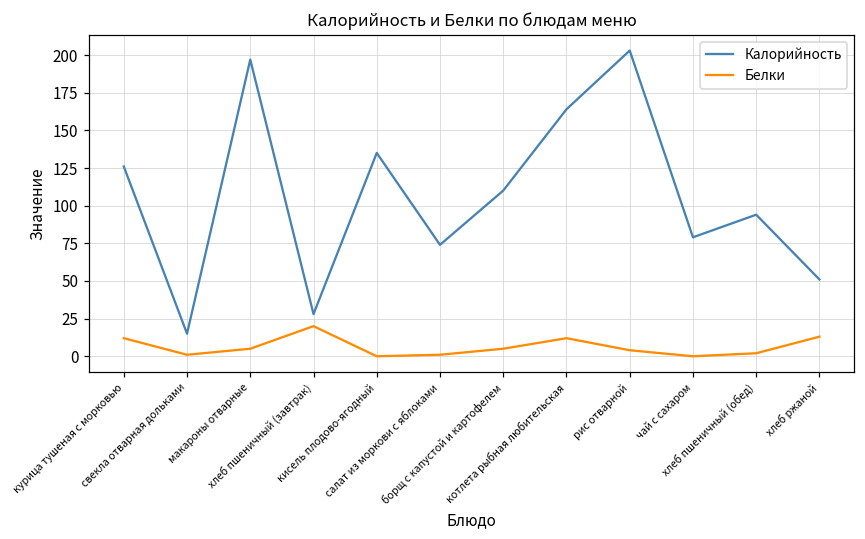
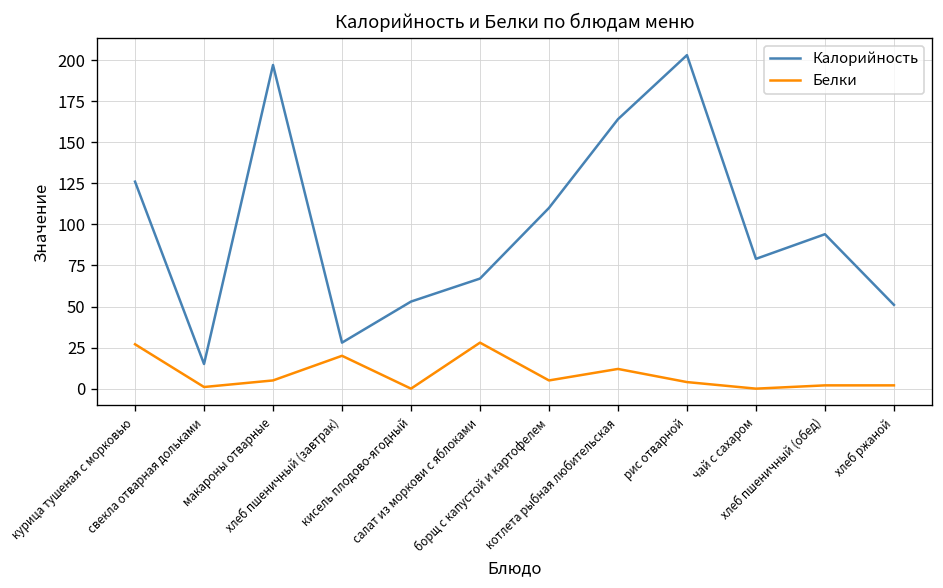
  {
    "Калорийность": {
      "курица тушеная с морковью": 126,
      "свекла отварная дольками": 15,
      "макароны отварные": 197,
      "хлеб пшеничный (завтрак)": 28,
-     "кисель плодово-ягодный": 135,
-     "салат из моркови с яблоками": 74,
+     "кисель плодово-ягодный": 53,
+     "салат из моркови с яблоками": 67,
      "борщ с капустой и картофелем": 110,
      "котлета рыбная любительская": 164,
      "рис отварной": 203,
      "чай с сахаром": 79,
      "хлеб пшеничный (обед)": 94,
      "хлеб ржаной": 51
    },
    "Белки": {
-     "курица тушеная с морковью": 12,
+     "курица тушеная с морковью": 27,
      "свекла отварная дольками": 1,
      "макароны отварные": 5,
      "хлеб пшеничный (завтрак)": 20,
      "кисель плодово-ягодный": 0,
-     "салат из моркови с яблоками": 1,
+     "салат из моркови с яблоками": 28,
      "борщ с капустой и картофелем": 5,
      "котлета рыбная любительская": 12,
      "рис отварной": 4,
      "чай с сахаром": 0,
      "хлеб пшеничный (обед)": 2,
-     "хлеб ржаной": 13
+     "хлеб ржаной": 2
    }
  }
